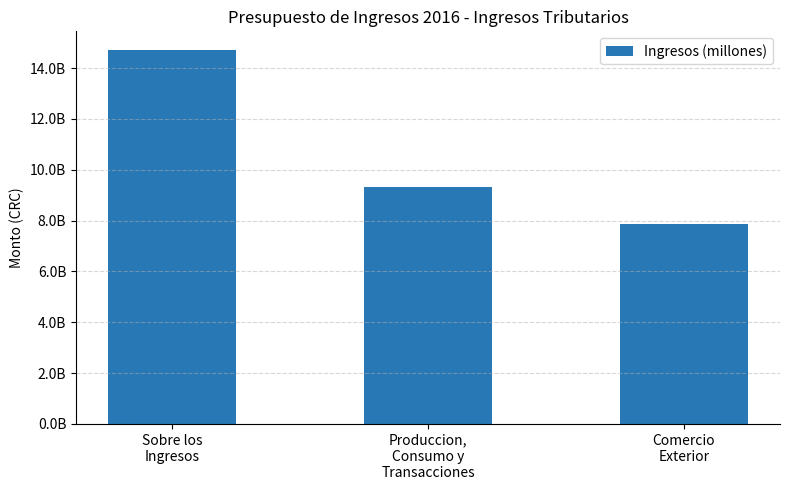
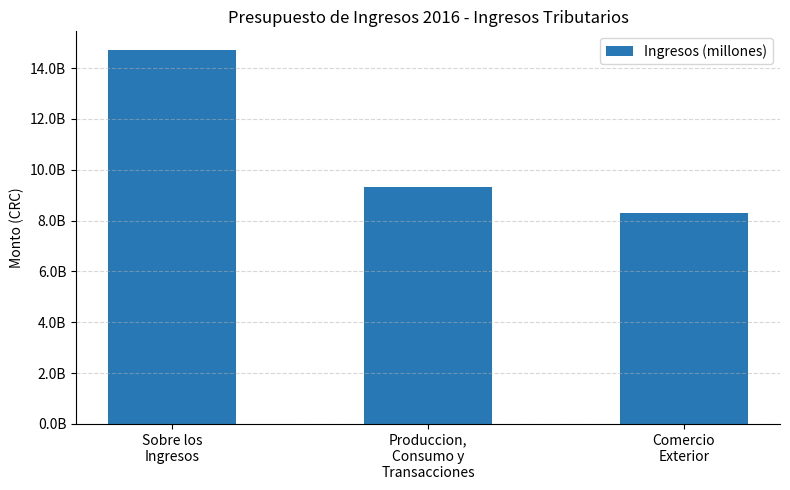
  {
    "Sobre los Ingresos": 14700000000,
    "Produccion, Consumo y Transacciones": 9300000000,
-   "Comercio Exterior": 7800000000
+   "Comercio Exterior": 8300000000
  }
